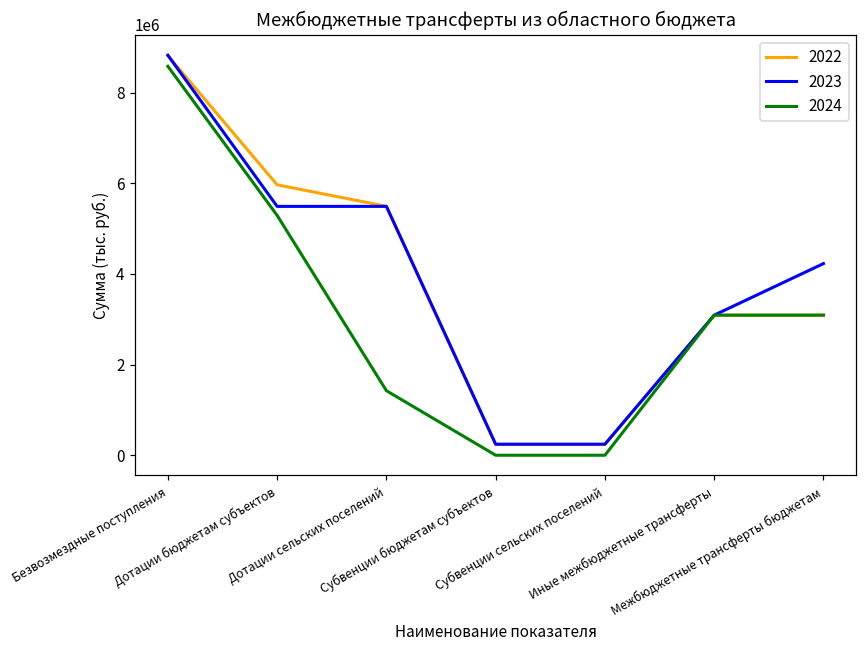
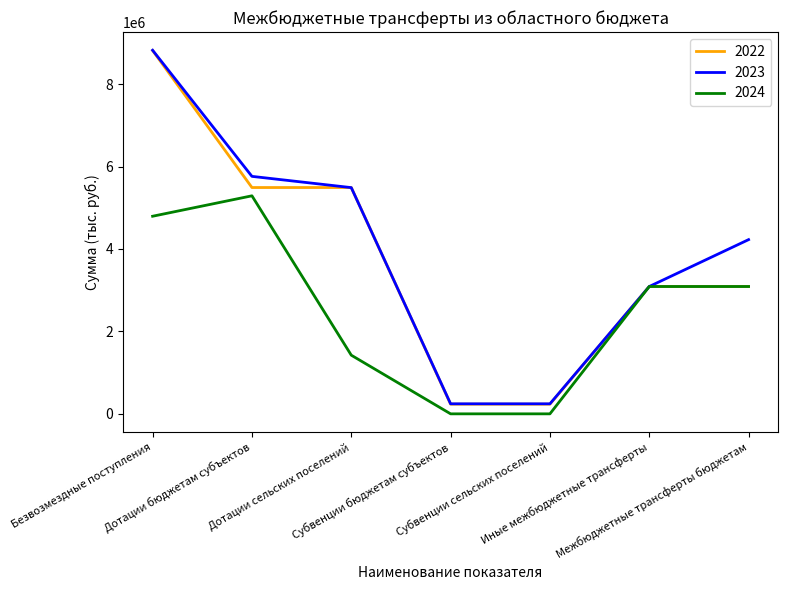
  {
    "2022": {
-     "Дотации бюджетам субъектов": 6000000
+     "Дотации бюджетам субъектов": 5500000
    },
    "2023": {
-     "Дотации бюджетам субъектов": 5500000,
+     "Дотации бюджетам субъектов": 5800000,
      "Межбюджетные трансферты бюджетам": 4200000
    },
    "2024": {
-     "Безвозмездные поступления": 8600000,
+     "Безвозмездные поступления": 4800000,
      "Дотации бюджетам субъектов": 5300000,
      "Дотации сельских поселений": 1400000,
      "Субвенции бюджетам субъектов": 0,
      "Субвенции сельских поселений": 0
    }
  }
